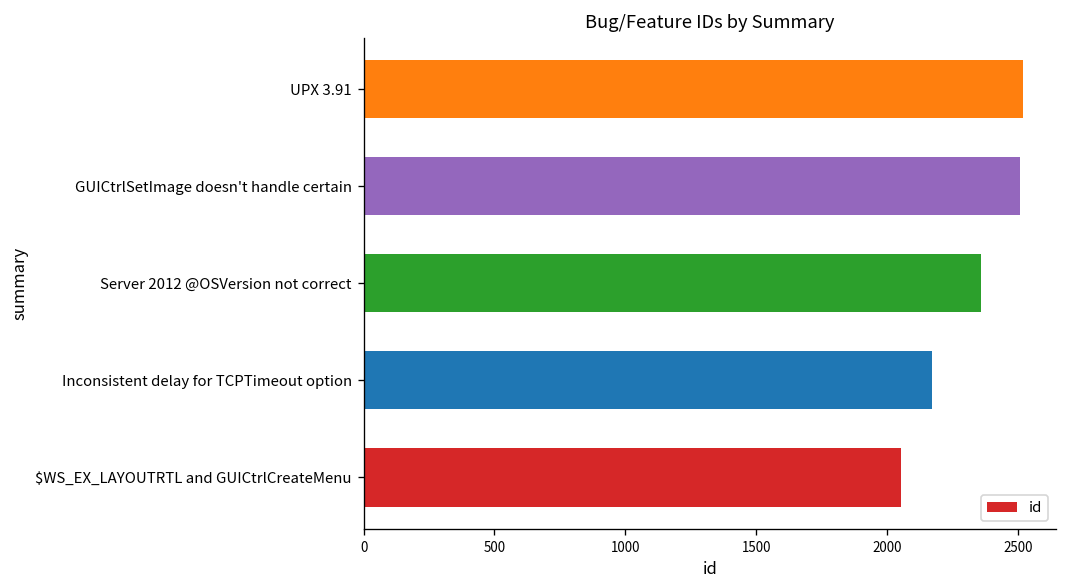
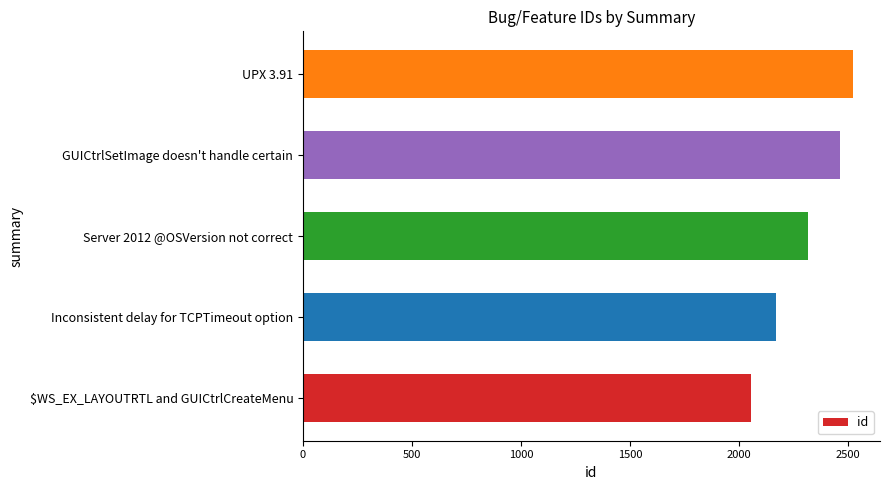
  {
    "UPX 3.91": 2520,
-   "GUICtrlSetImage doesn't handle certain": 2510,
-   "Server 2012 @OSVersion not correct": 2360,
+   "GUICtrlSetImage doesn't handle certain": 2460,
+   "Server 2012 @OSVersion not correct": 2320,
    "Inconsistent delay for TCPTimeout option": 2170,
    "$WS_EX_LAYOUTRTL and GUICtrlCreateMenu": 2050
  }
